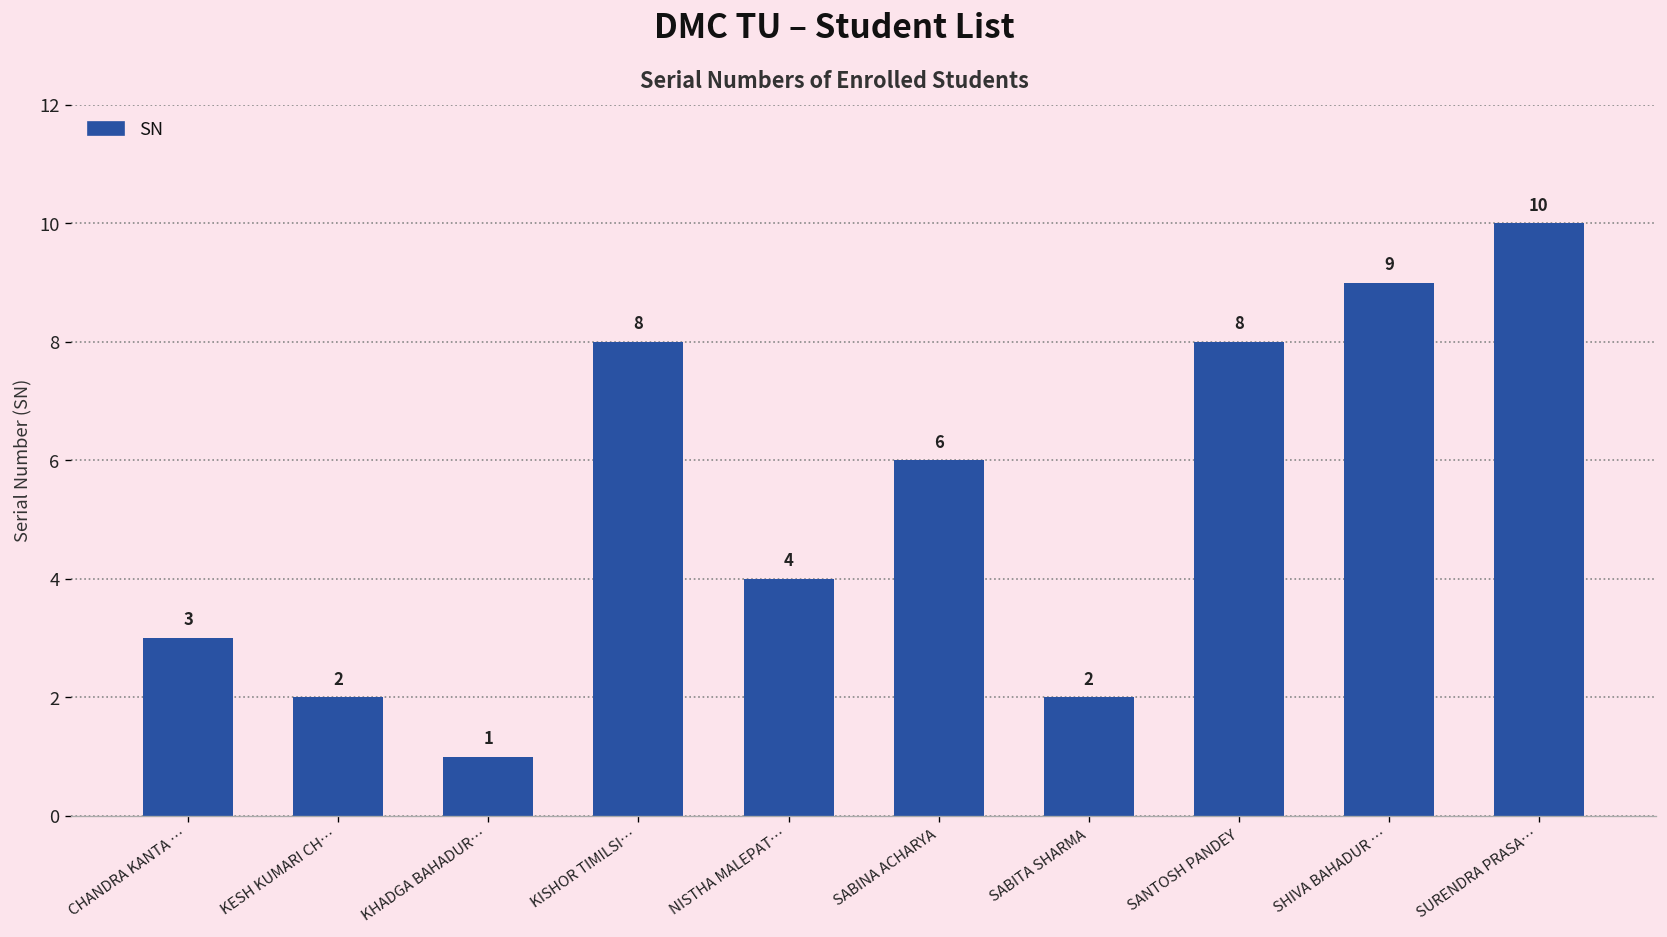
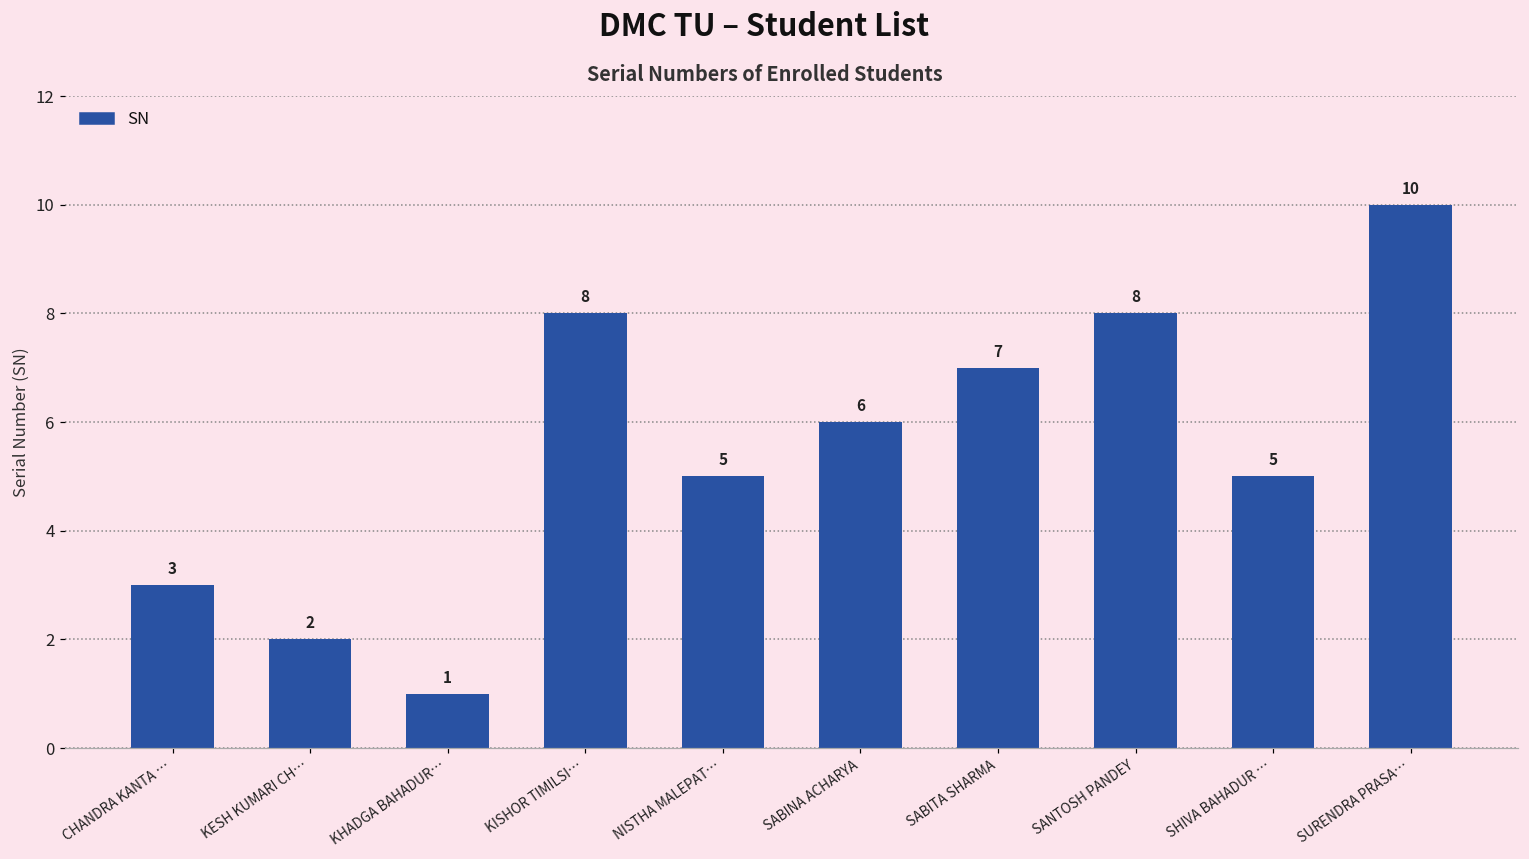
  {
    "CHANDRA KANTA …": 3,
    "KESH KUMARI CH…": 2,
    "KHADGA BAHADUR…": 1,
    "KISHOR TIMILSI…": 8,
-   "NISTHA MALEPAT…": 4,
+   "NISTHA MALEPAT…": 5,
    "SABINA ACHARYA": 6,
-   "SABITA SHARMA": 2,
+   "SABITA SHARMA": 7,
    "SANTOSH PANDEY": 8,
-   "SHIVA BAHADUR …": 9,
+   "SHIVA BAHADUR …": 5,
    "SURENDRA PRASA…": 10
  }
